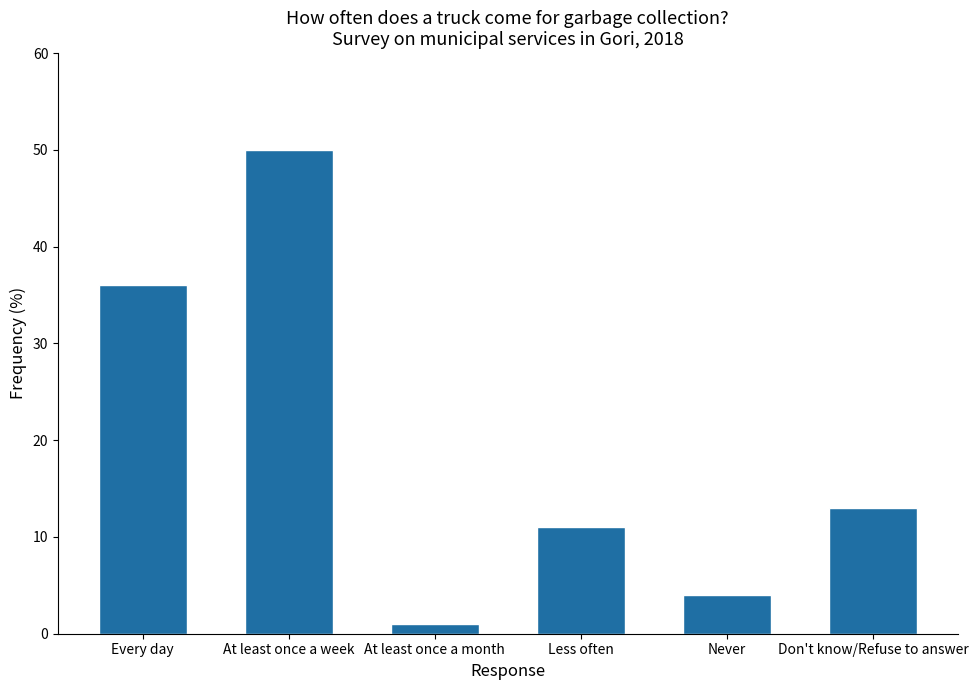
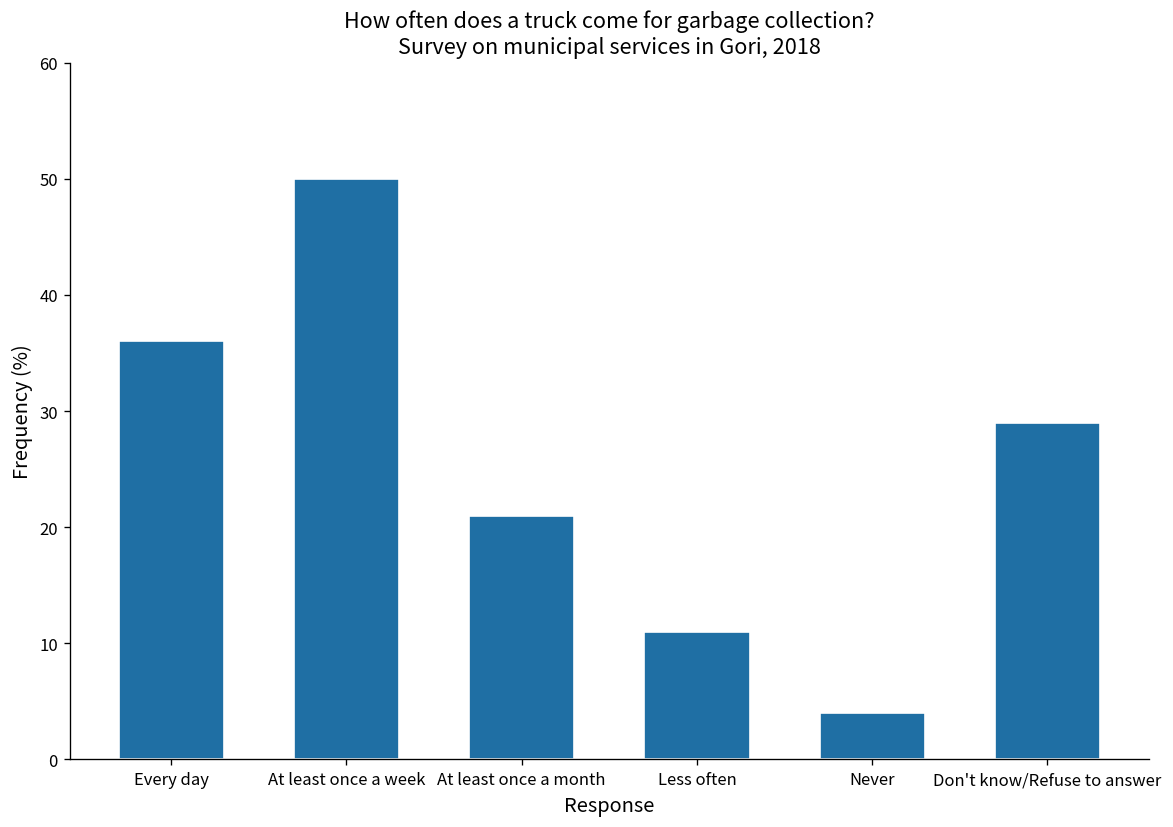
  {
    "Every day": 36,
    "At least once a week": 50,
-   "At least once a month": 1,
+   "At least once a month": 21,
    "Less often": 11,
    "Never": 4,
-   "Don't know/Refuse to answer": 13
+   "Don't know/Refuse to answer": 29
  }
